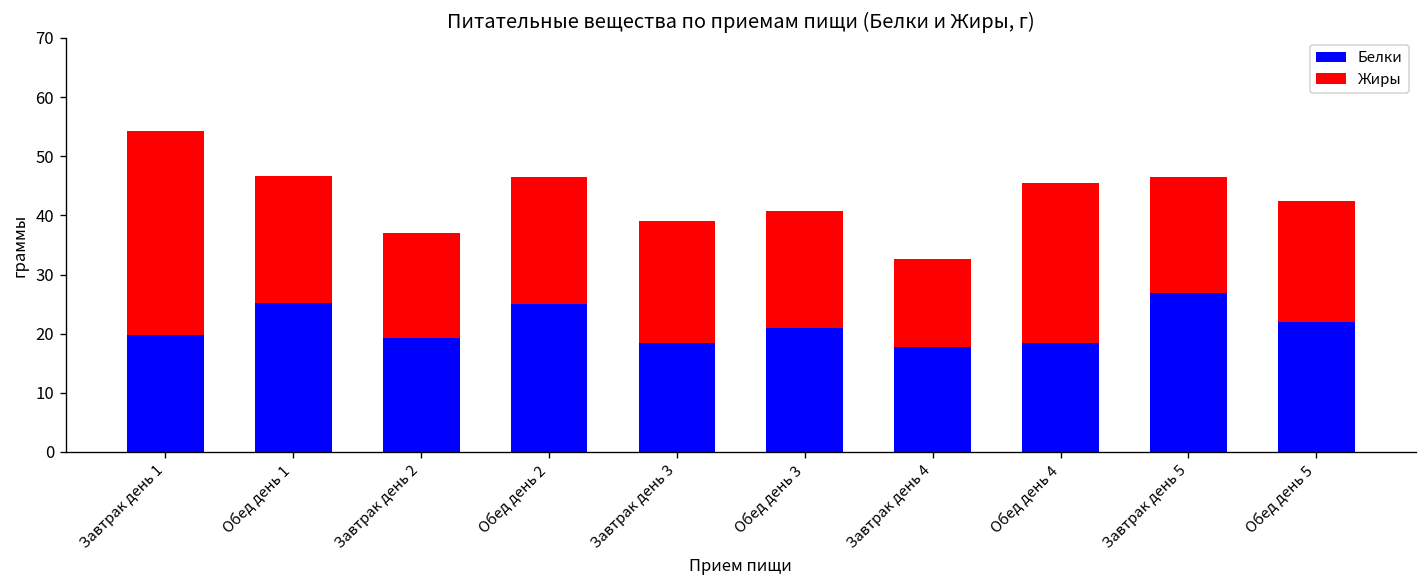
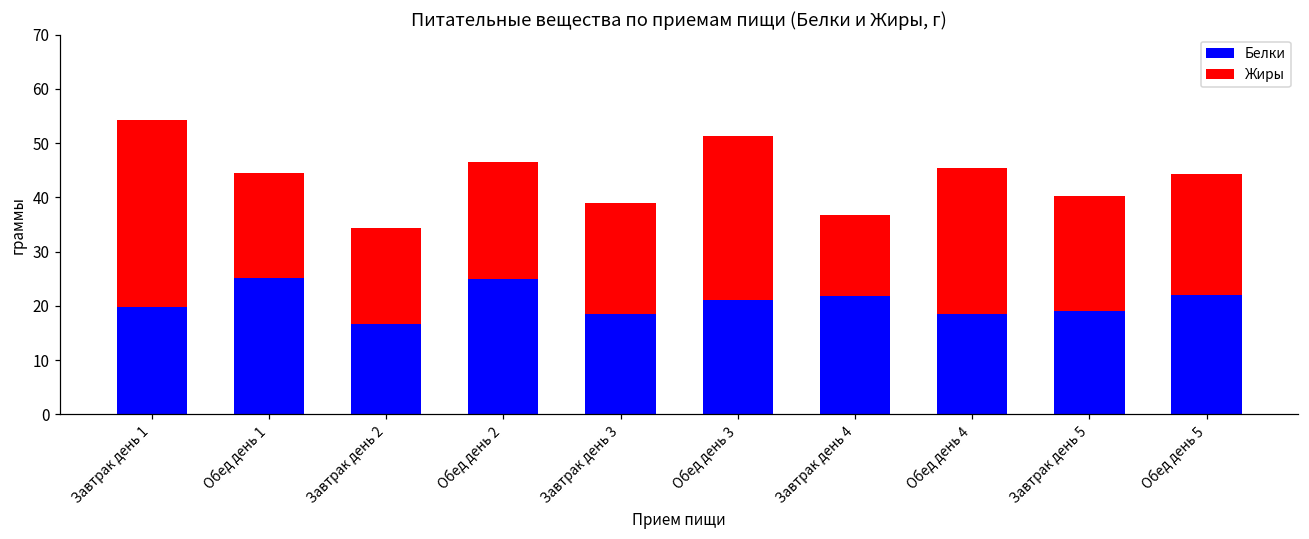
  {
    "Белки": {
      "Завтрак день 1": 20,
      "Обед день 1": 25,
-     "Завтрак день 2": 19,
+     "Завтрак день 2": 17,
      "Обед день 2": 25,
      "Завтрак день 3": 19,
      "Обед день 3": 21,
-     "Завтрак день 4": 18,
+     "Завтрак день 4": 22,
      "Обед день 4": 19,
-     "Завтрак день 5": 27,
+     "Завтрак день 5": 19,
      "Обед день 5": 22
    },
    "Жиры": {
      "Завтрак день 1": 34,
-     "Обед день 1": 22,
+     "Обед день 1": 19,
      "Завтрак день 2": 18,
      "Обед день 2": 22,
      "Завтрак день 3": 21,
-     "Обед день 3": 20,
+     "Обед день 3": 30,
      "Завтрак день 4": 15,
      "Обед день 4": 27,
-     "Завтрак день 5": 20,
-     "Обед день 5": 20
+     "Завтрак день 5": 21,
+     "Обед день 5": 22
    }
  }
